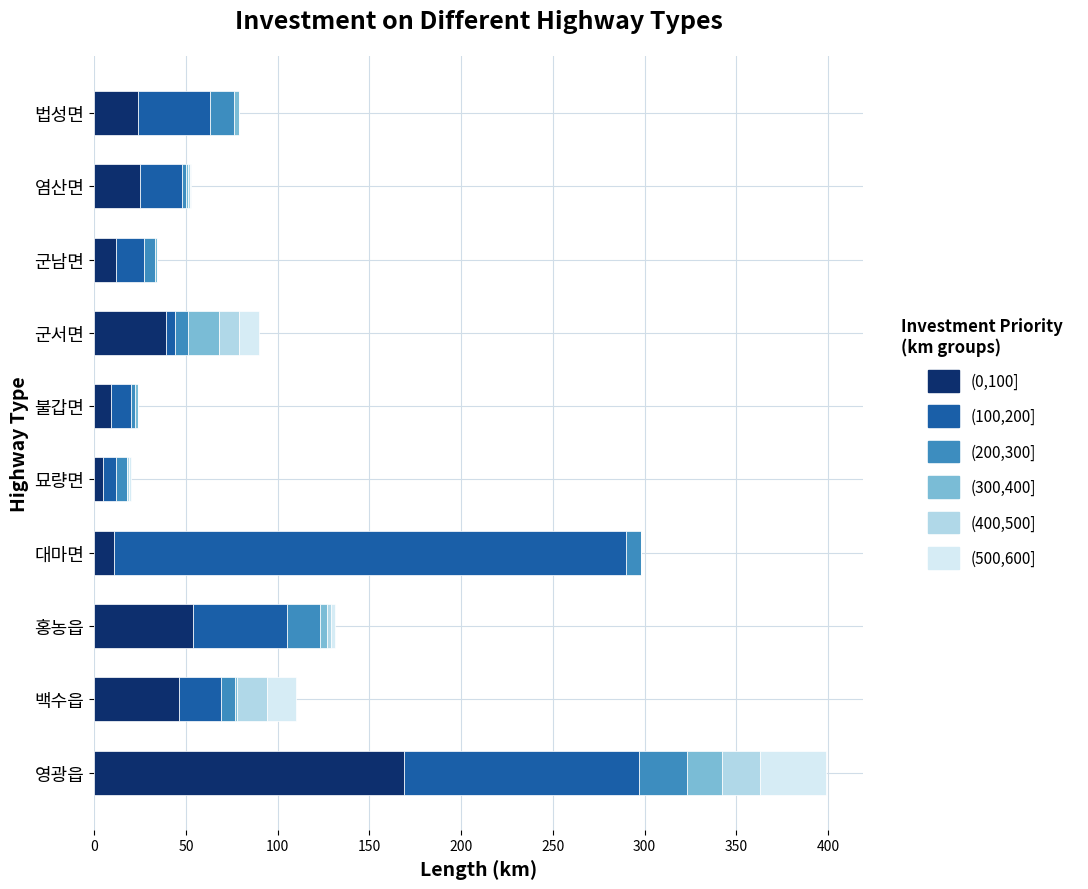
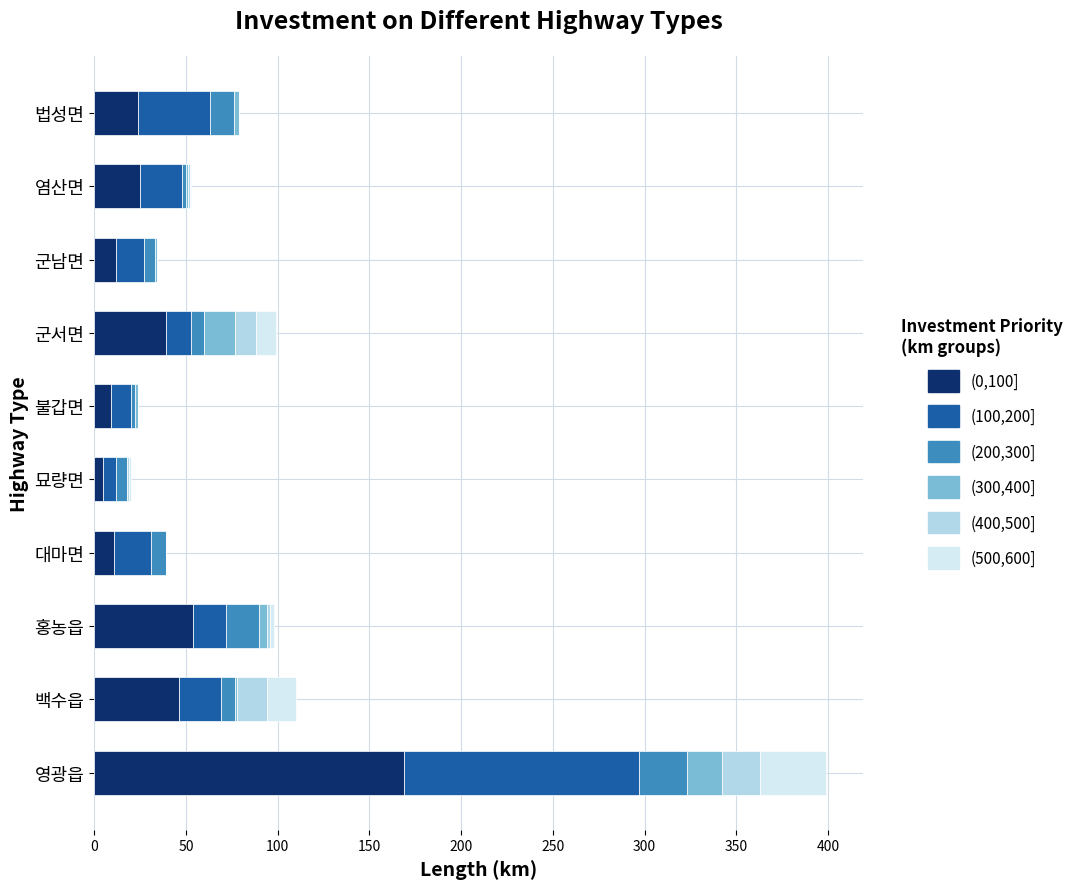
  {
    "(0,100]": {
      "법성면": 24,
      "염산면": 25,
      "군남면": 12,
      "군서면": 39,
      "불갑면": 9,
      "묘량면": 5,
      "대마면": 11,
      "홍농읍": 54,
      "백수읍": 46,
      "영광읍": 169
    },
    "(100,200]": {
      "법성면": 39,
      "염산면": 23,
      "군남면": 15,
-     "군서면": 5,
+     "군서면": 14,
      "불갑면": 11,
      "묘량면": 7,
-     "대마면": 279,
-     "홍농읍": 51,
+     "대마면": 20,
+     "홍농읍": 18,
      "백수읍": 23,
      "영광읍": 128
    },
    "(200,300]": {
      "법성면": 13,
      "염산면": 2,
      "군남면": 6,
      "군서면": 7,
      "불갑면": 2,
      "묘량면": 6,
      "대마면": 8,
      "홍농읍": 18,
      "백수읍": 8,
      "영광읍": 26
    },
    "(300,400]": {
      "법성면": 3,
      "군서면": 17,
      "불갑면": 2,
      "묘량면": 0,
      "대마면": 0,
      "홍농읍": 4,
      "영광읍": 19
    }
  }
